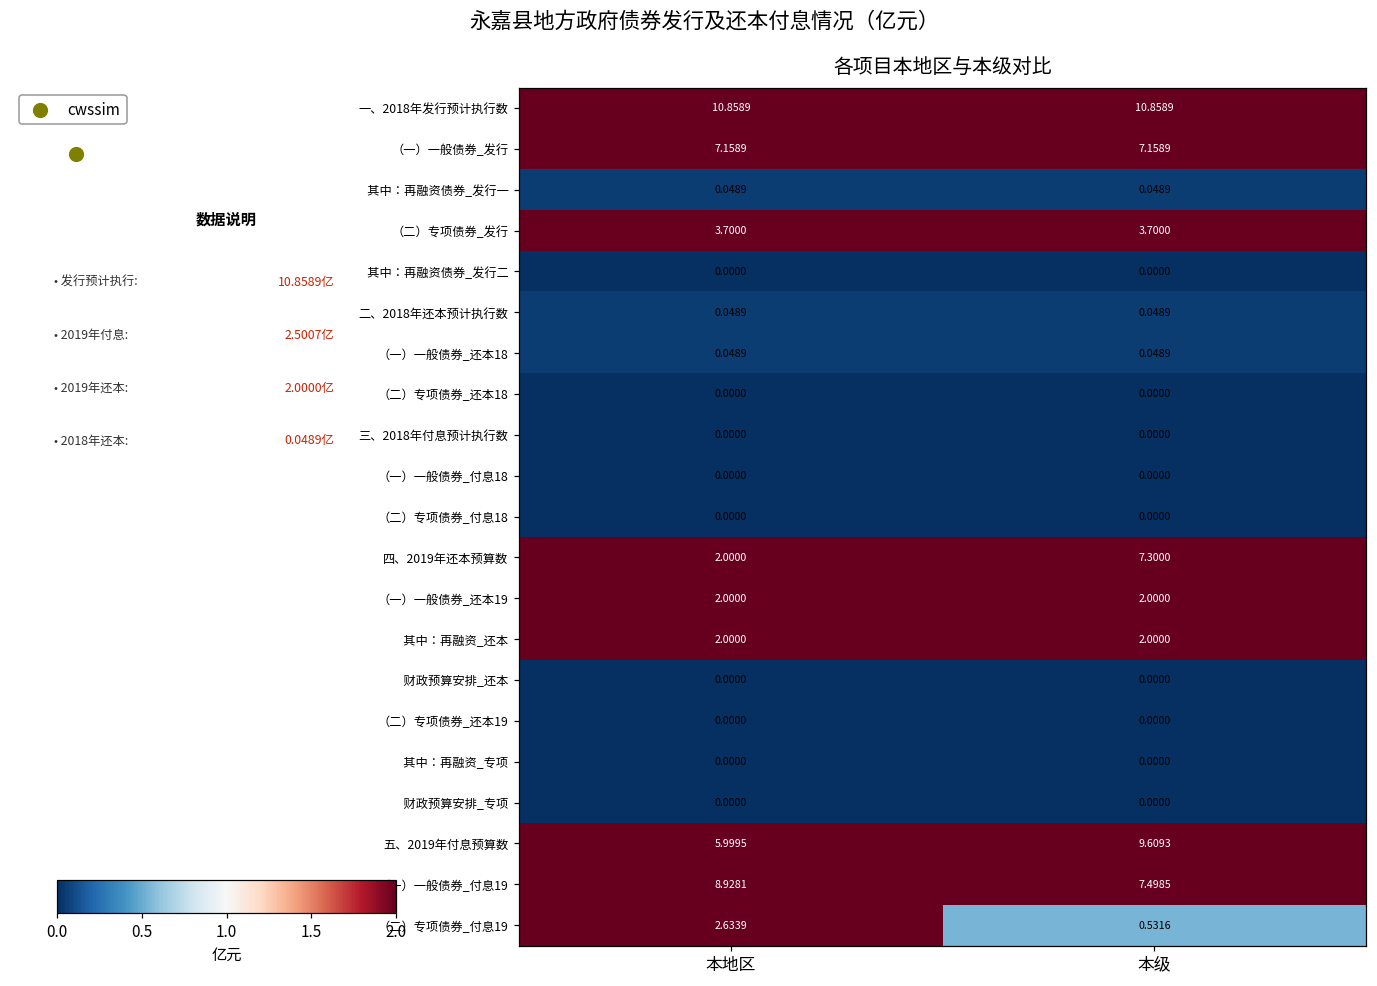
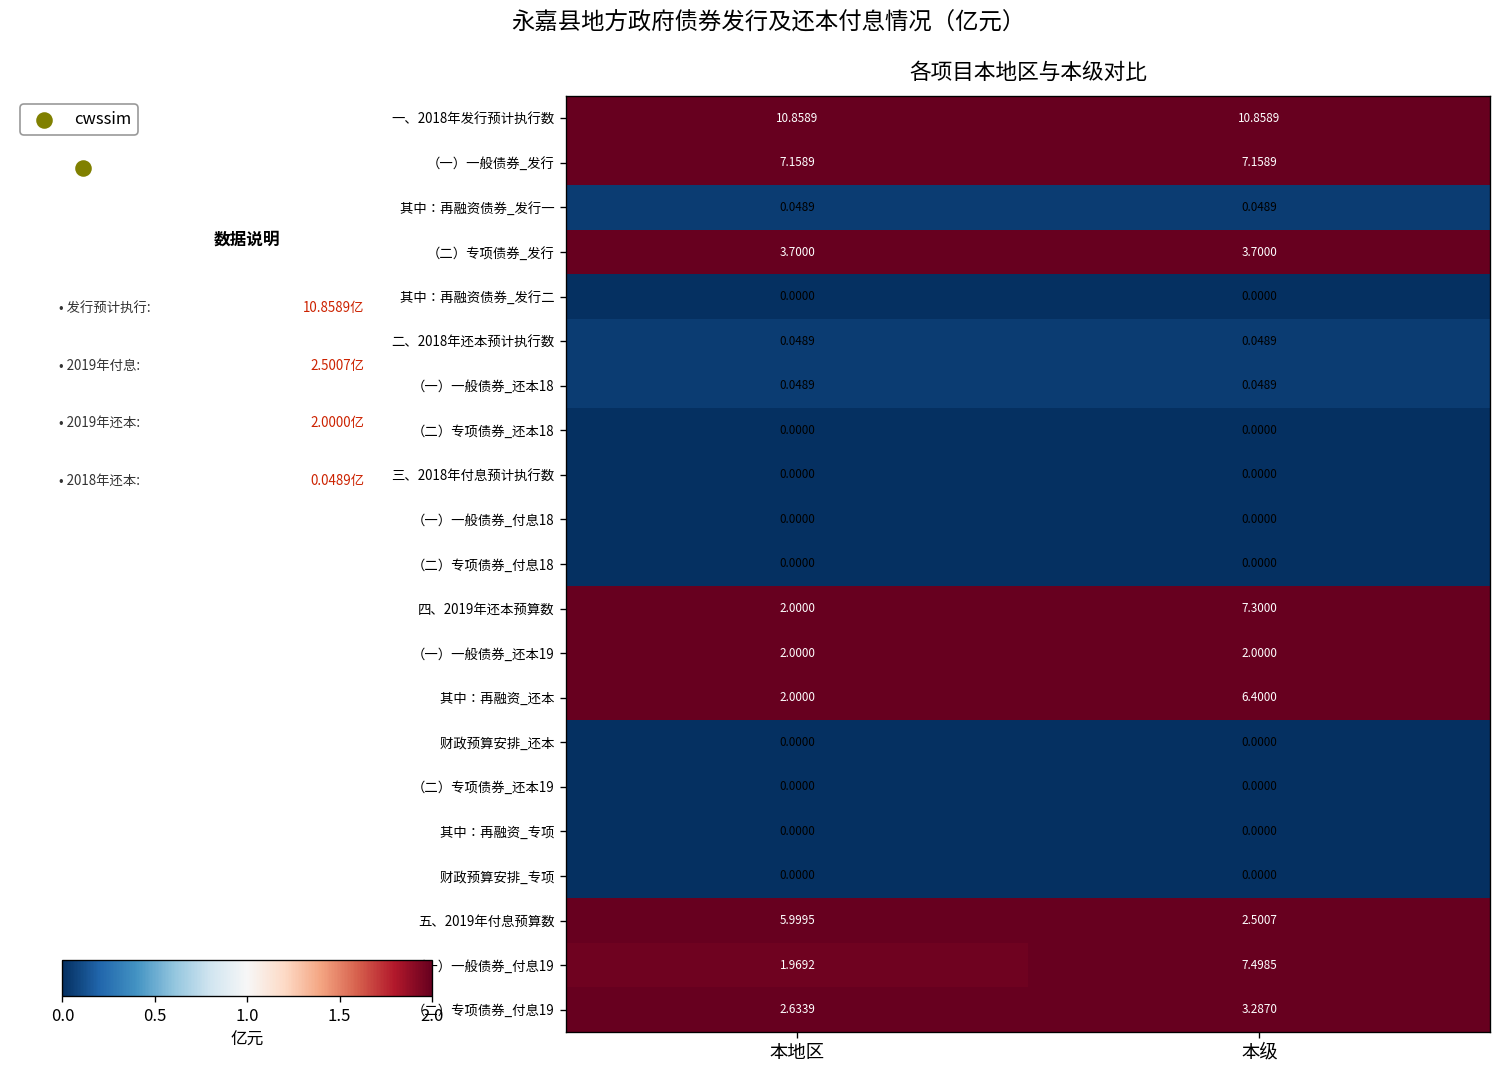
  {
    "各项目本地区与本级对比": {
      "四、2019年还本预算数": {
        "本地区": 2.0000,
        "本级": 7.3000
      },
      "（一）一般债券_还本19": {
        "本地区": 2.0000,
        "本级": 2.0000
      },
      "其中：再融资_还本": {
        "本地区": 2.0000,
-       "本级": 2.0000
+       "本级": 6.4000
      },
      "财政预算安排_还本": {
        "本地区": 0.0000,
        "本级": 0.0000
      },
      "（二）专项债券_还本19": {
        "本地区": 0.0000,
        "本级": 0.0000
      },
      "其中：再融资_专项": {
        "本地区": 0.0000,
        "本级": 0.0000
      },
      "财政预算安排_专项": {
        "本地区": 0.0000,
        "本级": 0.0000
      },
      "五、2019年付息预算数": {
        "本地区": 5.9995,
-       "本级": 9.6093
+       "本级": 2.5007
      },
      "（一）一般债券_付息19": {
-       "本地区": 8.9281,
+       "本地区": 1.9692,
        "本级": 7.4985
      },
      "（二）专项债券_付息19": {
        "本地区": 2.6339,
-       "本级": 0.5316
+       "本级": 3.2870
      }
    }
  }
